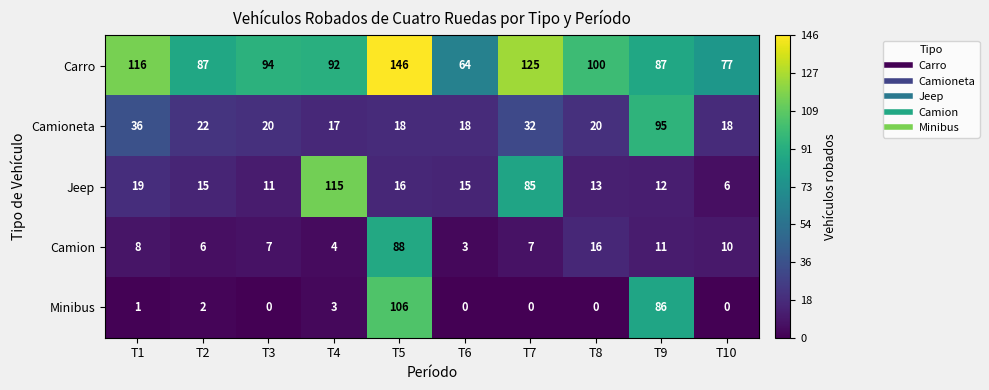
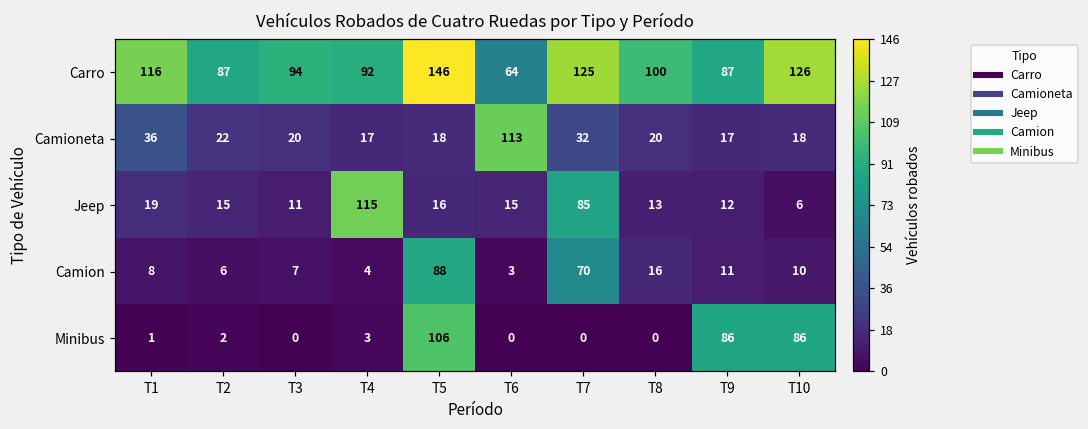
  {
    "Carro": {
      "T1": 116,
      "T2": 87,
      "T3": 94,
      "T4": 92,
      "T5": 146,
      "T6": 64,
      "T7": 125,
      "T8": 100,
      "T9": 87,
-     "T10": 77
+     "T10": 126
    },
    "Camioneta": {
      "T1": 36,
      "T2": 22,
      "T3": 20,
      "T4": 17,
      "T5": 18,
-     "T6": 18,
+     "T6": 113,
      "T7": 32,
      "T8": 20,
-     "T9": 95,
+     "T9": 17,
      "T10": 18
    },
    "Jeep": {
      "T1": 19,
      "T2": 15,
      "T3": 11,
      "T4": 115,
      "T5": 16,
      "T6": 15,
      "T7": 85,
      "T8": 13,
      "T9": 12,
      "T10": 6
    },
    "Camion": {
      "T1": 8,
      "T2": 6,
      "T3": 7,
      "T4": 4,
      "T5": 88,
      "T6": 3,
-     "T7": 7,
+     "T7": 70,
      "T8": 16,
      "T9": 11,
      "T10": 10
    },
    "Minibus": {
      "T1": 1,
      "T2": 2,
      "T3": 0,
      "T4": 3,
      "T5": 106,
      "T6": 0,
      "T7": 0,
      "T8": 0,
      "T9": 86,
-     "T10": 0
+     "T10": 86
    }
  }
